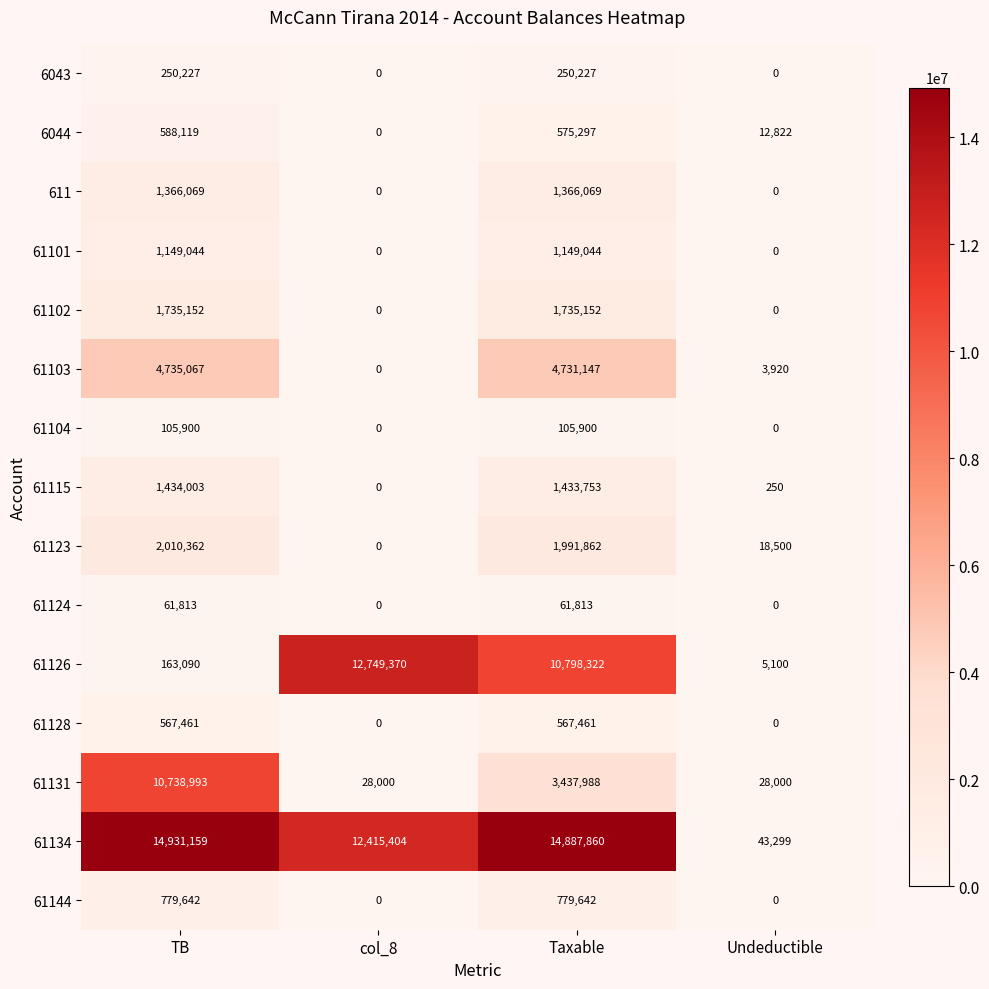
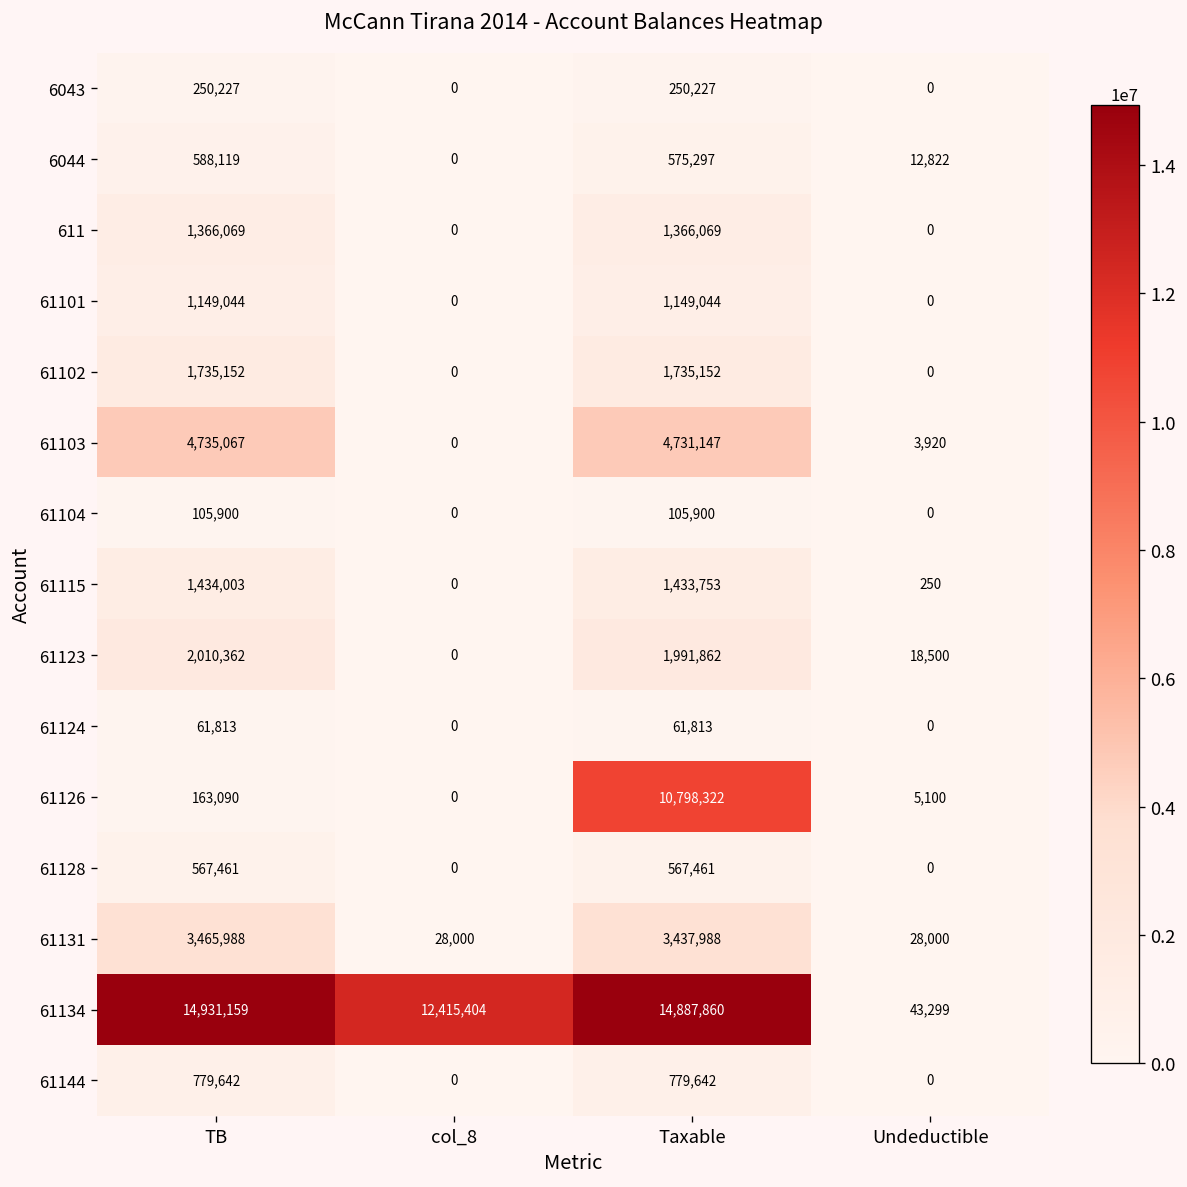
  {
    "6043": {
      "TB": "250,227",
      "col_8": "0",
      "Taxable": "250,227",
      "Undeductible": "0"
    },
    "6044": {
      "TB": "588,119",
      "col_8": "0",
      "Taxable": "575,297",
      "Undeductible": "12,822"
    },
    "611": {
      "TB": "1,366,069",
      "col_8": "0",
      "Taxable": "1,366,069",
      "Undeductible": "0"
    },
    "61101": {
      "TB": "1,149,044",
      "col_8": "0",
      "Taxable": "1,149,044",
      "Undeductible": "0"
    },
    "61102": {
      "TB": "1,735,152",
      "col_8": "0",
      "Taxable": "1,735,152",
      "Undeductible": "0"
    },
    "61103": {
      "TB": "4,735,067",
      "col_8": "0",
      "Taxable": "4,731,147",
      "Undeductible": "3,920"
    },
    "61104": {
      "TB": "105,900",
      "col_8": "0",
      "Taxable": "105,900",
      "Undeductible": "0"
    },
    "61115": {
      "TB": "1,434,003",
      "col_8": "0",
      "Taxable": "1,433,753",
      "Undeductible": "250"
    },
    "61123": {
      "TB": "2,010,362",
      "col_8": "0",
      "Taxable": "1,991,862",
      "Undeductible": "18,500"
    },
    "61124": {
      "TB": "61,813",
      "col_8": "0",
      "Taxable": "61,813",
      "Undeductible": "0"
    },
    "61126": {
      "TB": "163,090",
-     "col_8": "12,749,370",
+     "col_8": "0",
      "Taxable": "10,798,322",
      "Undeductible": "5,100"
    },
    "61128": {
      "TB": "567,461",
      "col_8": "0",
      "Taxable": "567,461",
      "Undeductible": "0"
    },
    "61131": {
-     "TB": "10,738,993",
+     "TB": "3,465,988",
      "col_8": "28,000",
      "Taxable": "3,437,988",
      "Undeductible": "28,000"
    },
    "61134": {
      "TB": "14,931,159",
      "col_8": "12,415,404",
      "Taxable": "14,887,860",
      "Undeductible": "43,299"
    },
    "61144": {
      "TB": "779,642",
      "col_8": "0",
      "Taxable": "779,642",
      "Undeductible": "0"
    }
  }
